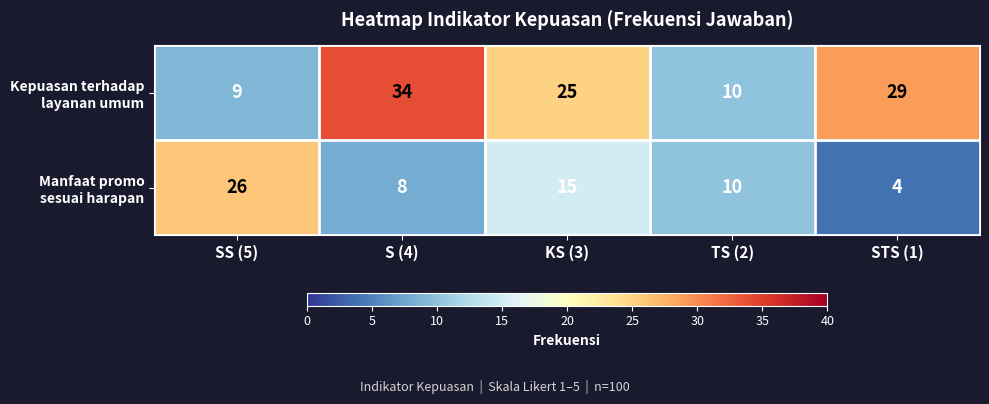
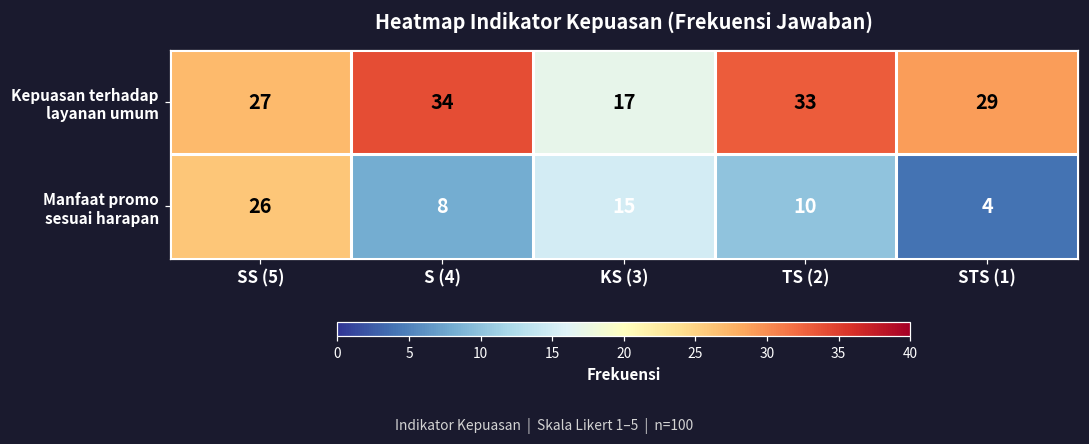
  {
    "Kepuasan terhadap layanan umum": {
-     "SS (5)": 9,
+     "SS (5)": 27,
      "S (4)": 34,
-     "KS (3)": 25,
-     "TS (2)": 10,
+     "KS (3)": 17,
+     "TS (2)": 33,
      "STS (1)": 29
    },
    "Manfaat promo sesuai harapan": {
      "SS (5)": 26,
      "S (4)": 8,
      "TS (2)": 10,
      "STS (1)": 4
    }
  }
